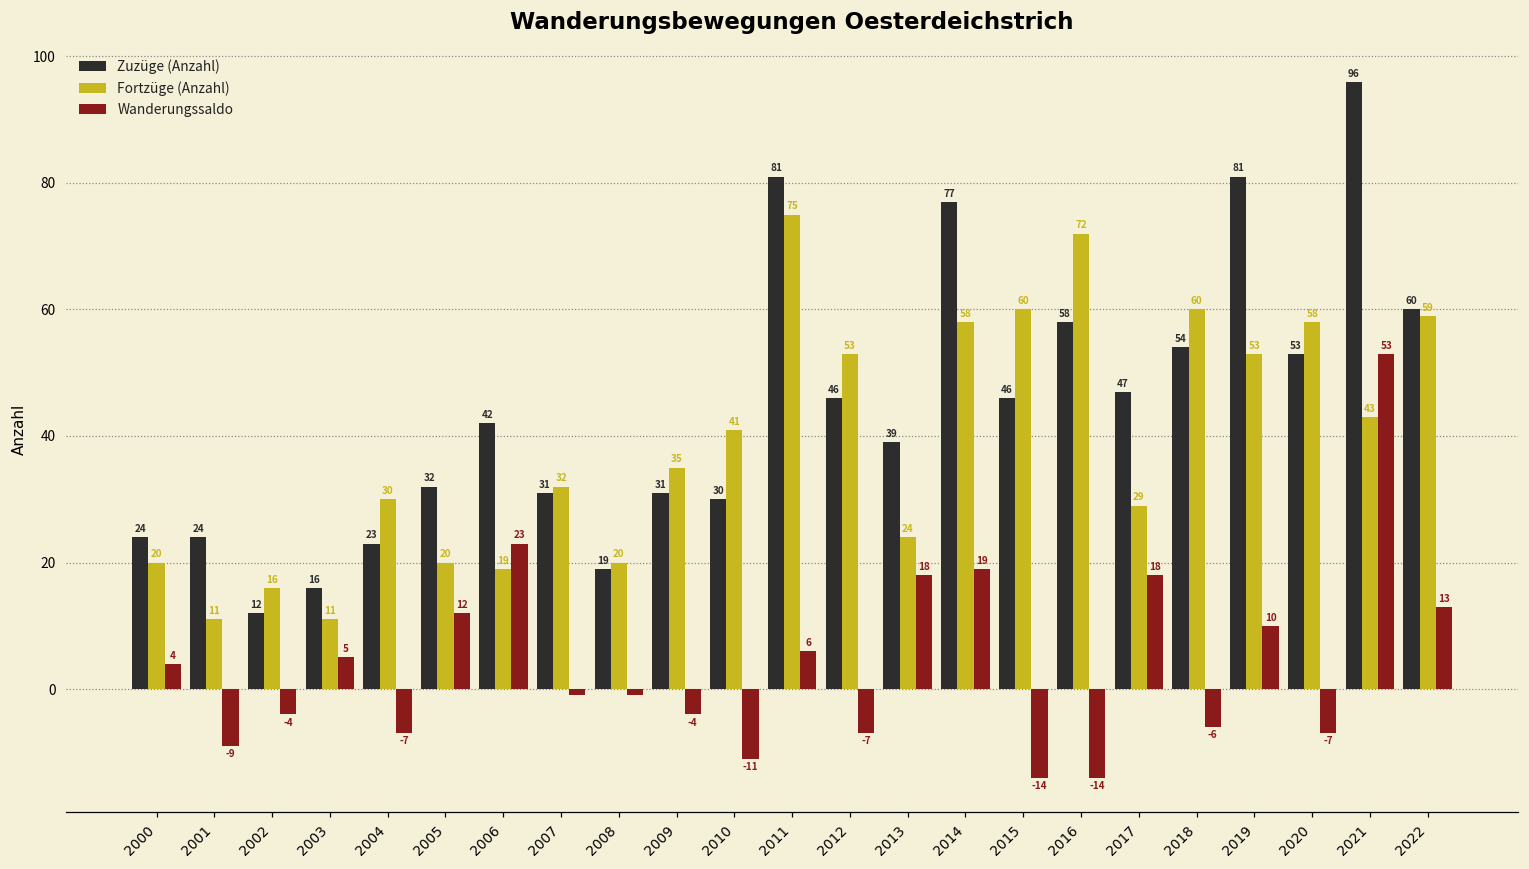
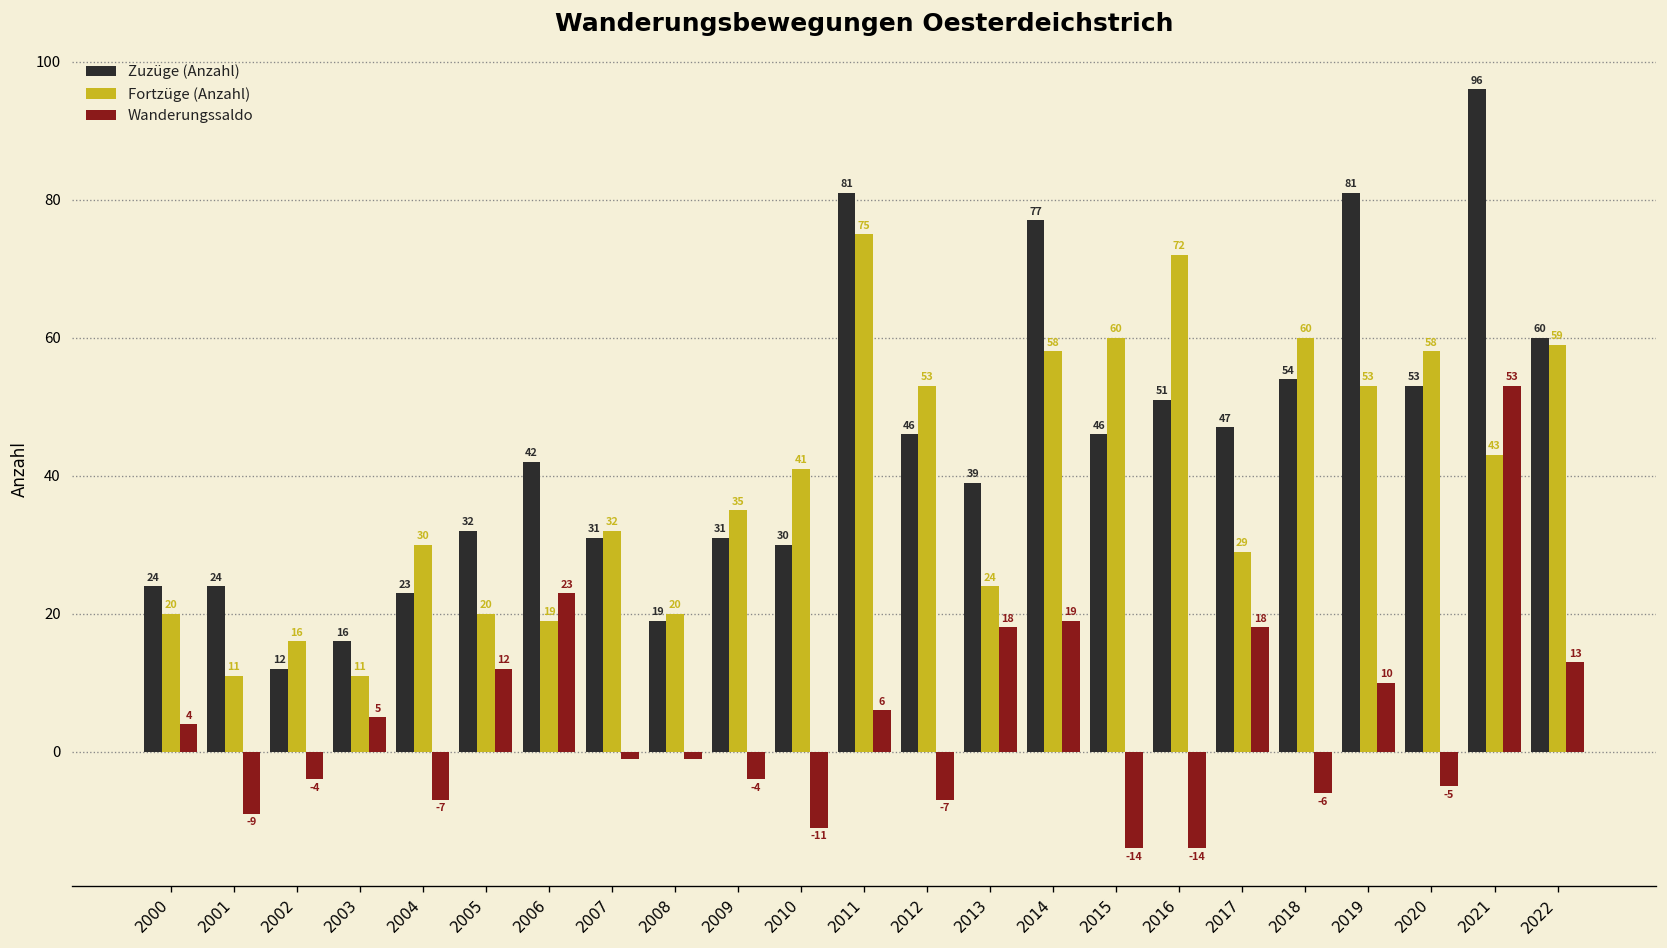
  {
    "Zuzüge (Anzahl)": {
      "2000": 24,
      "2001": 24,
      "2002": 12,
      "2003": 16,
      "2004": 23,
      "2005": 32,
      "2006": 42,
      "2007": 31,
      "2008": 19,
      "2009": 31,
      "2010": 30,
      "2011": 81,
      "2012": 46,
      "2013": 39,
      "2014": 77,
      "2015": 46,
-     "2016": 58,
+     "2016": 51,
      "2017": 47,
      "2018": 54,
      "2019": 81,
      "2020": 53,
      "2021": 96,
      "2022": 60
    },
    "Fortzüge (Anzahl)": {
      "2000": 20,
      "2001": 11,
      "2002": 16,
      "2003": 11,
      "2004": 30,
      "2005": 20,
      "2006": 19,
      "2007": 32,
      "2008": 20,
      "2009": 35,
      "2010": 41,
      "2011": 75,
      "2012": 53,
      "2013": 24,
      "2014": 58,
      "2015": 60,
      "2016": 72,
      "2017": 29,
      "2018": 60,
      "2019": 53,
      "2020": 58,
      "2021": 43,
      "2022": 59
    },
    "Wanderungssaldo": {
      "2000": 4,
      "2001": -9,
      "2002": -4,
      "2003": 5,
      "2004": -7,
      "2005": 12,
      "2006": 23,
      "2009": -4,
      "2010": -11,
      "2011": 6,
      "2012": -7,
      "2013": 18,
      "2014": 19,
      "2015": -14,
      "2016": -14,
      "2017": 18,
      "2018": -6,
      "2019": 10,
-     "2020": -7,
+     "2020": -5,
      "2021": 53,
      "2022": 13
    }
  }
